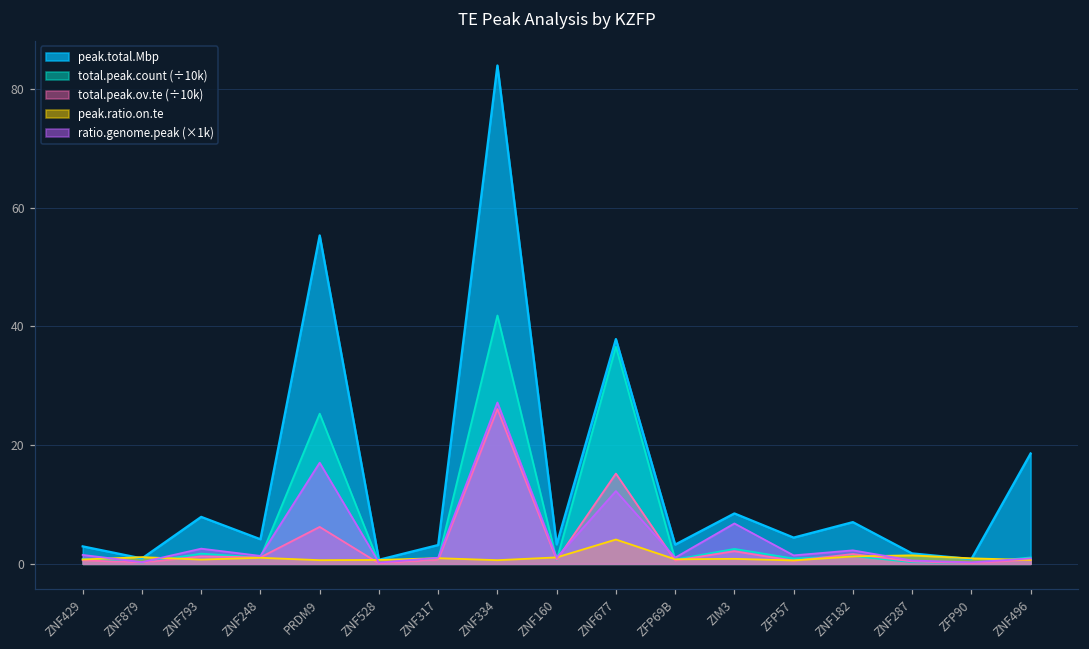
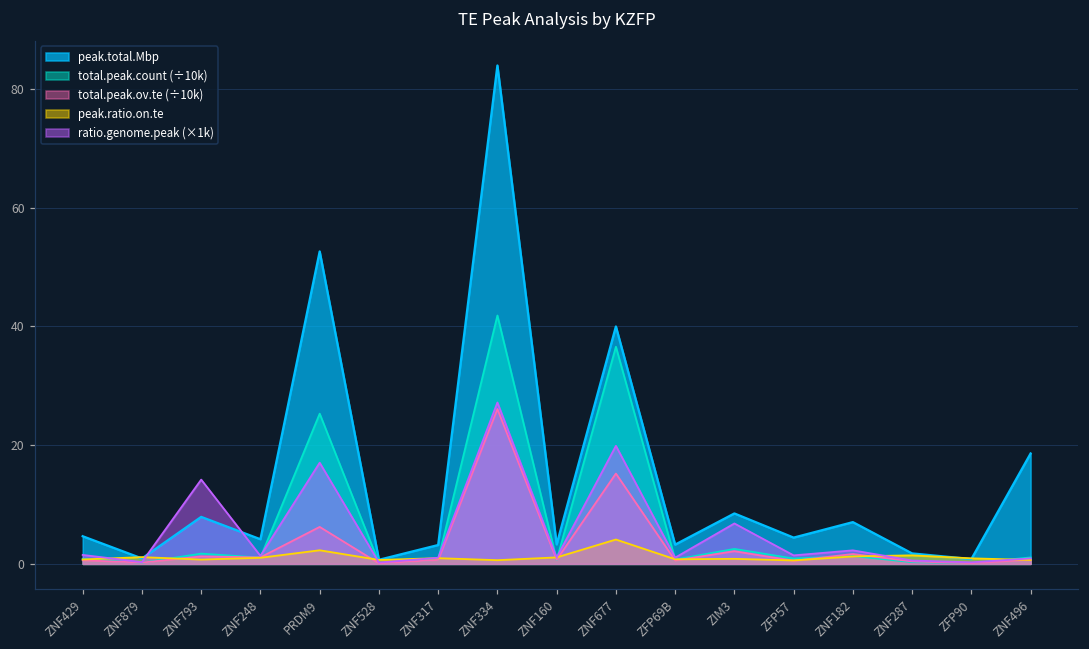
  {
    "peak.total.Mbp": {
-     "ZNF429": 3,
+     "ZNF429": 5,
      "ZNF793": 8,
      "ZNF248": 4,
-     "PRDM9": 55,
+     "PRDM9": 53,
      "ZNF317": 3,
      "ZNF334": 84,
      "ZNF160": 3,
-     "ZNF677": 38,
+     "ZNF677": 40,
      "ZFP69B": 3,
      "ZIM3": 8,
      "ZFP57": 4,
      "ZNF182": 7,
      "ZNF496": 19
    },
    "total.peak.count (÷10k)": {
      "ZNF793": 2,
      "PRDM9": 25,
      "ZNF334": 42,
      "ZNF677": 37
    },
    "total.peak.ov.te (÷10k)": {
      "ZNF793": 1,
      "PRDM9": 6,
      "ZNF334": 26,
      "ZNF677": 15
    },
    "peak.ratio.on.te": {
      "ZNF793": 1,
-     "PRDM9": 1,
+     "PRDM9": 2,
      "ZNF334": 1,
      "ZNF677": 4,
      "ZIM3": 1
    },
    "ratio.genome.peak (×1k)": {
      "ZNF429": 2,
-     "ZNF793": 3,
+     "ZNF793": 14,
      "PRDM9": 17,
      "ZNF334": 27,
-     "ZNF677": 12,
+     "ZNF677": 20,
      "ZIM3": 7,
      "ZFP57": 1,
      "ZNF182": 2
    }
  }
